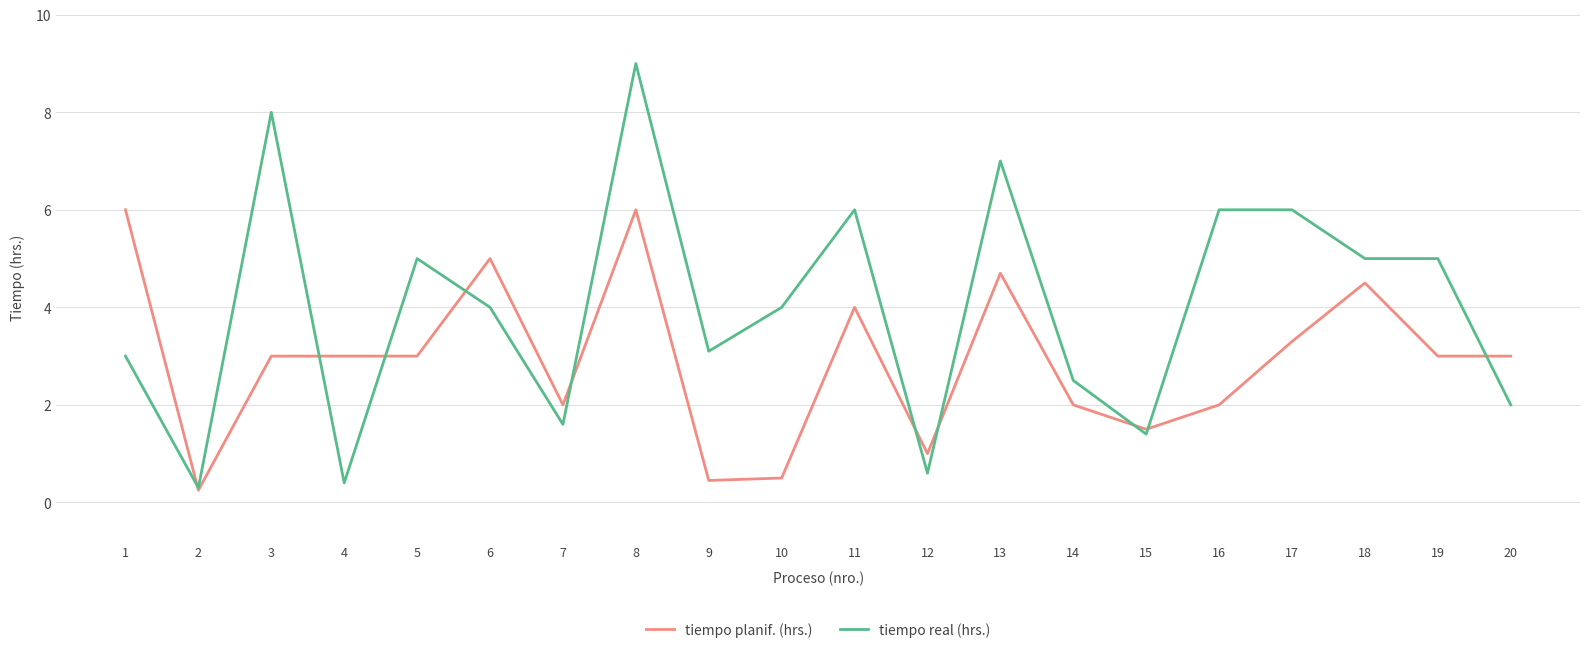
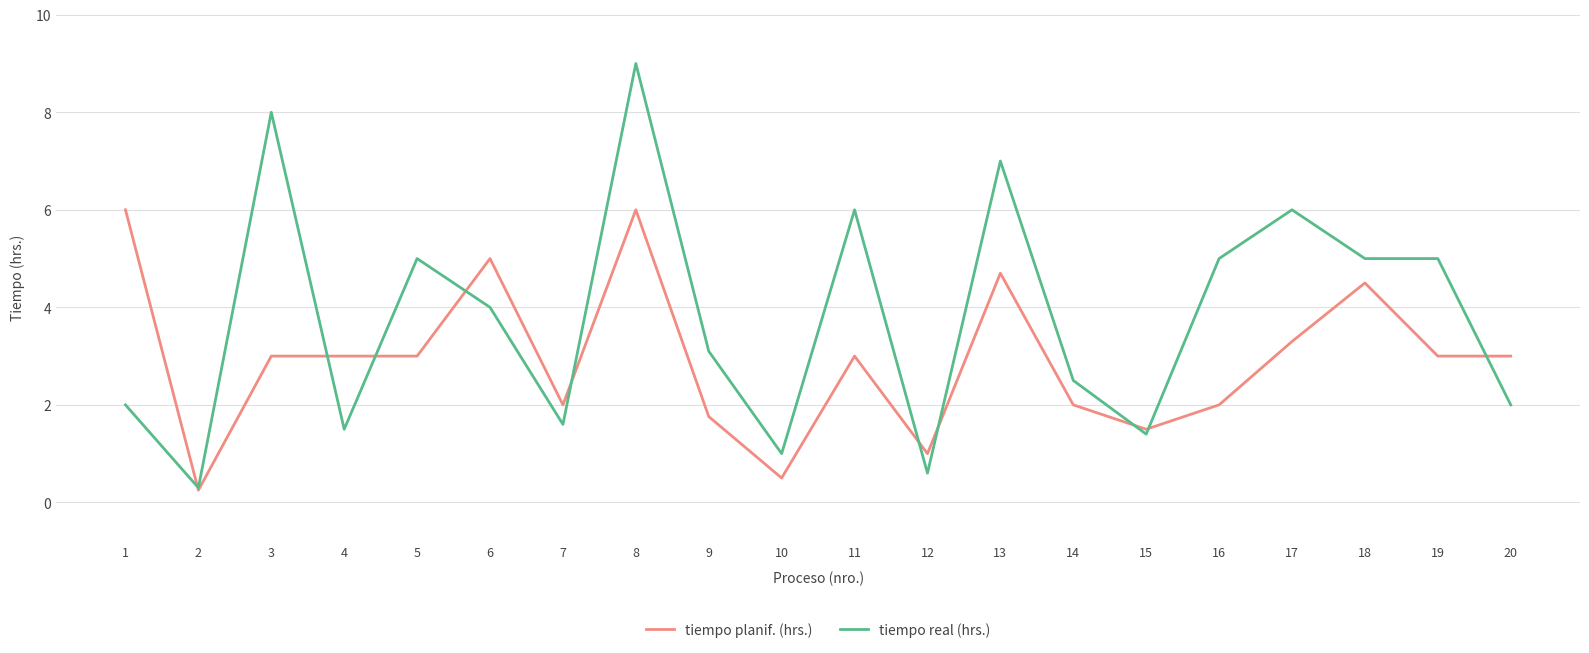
  {
    "tiempo planif. (hrs.)": {
      "1": 6.0,
      "3": 3.0,
      "4": 3.0,
      "5": 3.0,
      "6": 5.0,
      "7": 2.0,
      "8": 6.0,
-     "9": 0.5,
+     "9": 1.8,
      "10": 0.5,
-     "11": 4,
+     "11": 3,
      "12": 1.0,
      "13": 4.7,
      "14": 2.0,
      "15": 1.5,
      "16": 2.0,
      "17": 3.3,
      "18": 4.5,
      "19": 3.0,
      "20": 3.0
    },
    "tiempo real (hrs.)": {
-     "1": 3,
+     "1": 2,
      "3": 8.0,
-     "4": 0.4,
+     "4": 1.5,
      "5": 5.0,
      "6": 4.0,
      "7": 1.6,
      "8": 9.0,
      "9": 3.1,
-     "10": 4,
+     "10": 1,
      "11": 6.0,
      "12": 0.6,
      "13": 7.0,
      "14": 2.5,
      "15": 1.4,
-     "16": 6,
+     "16": 5,
      "17": 6.0,
      "18": 5.0,
      "19": 5.0,
      "20": 2.0
    }
  }
